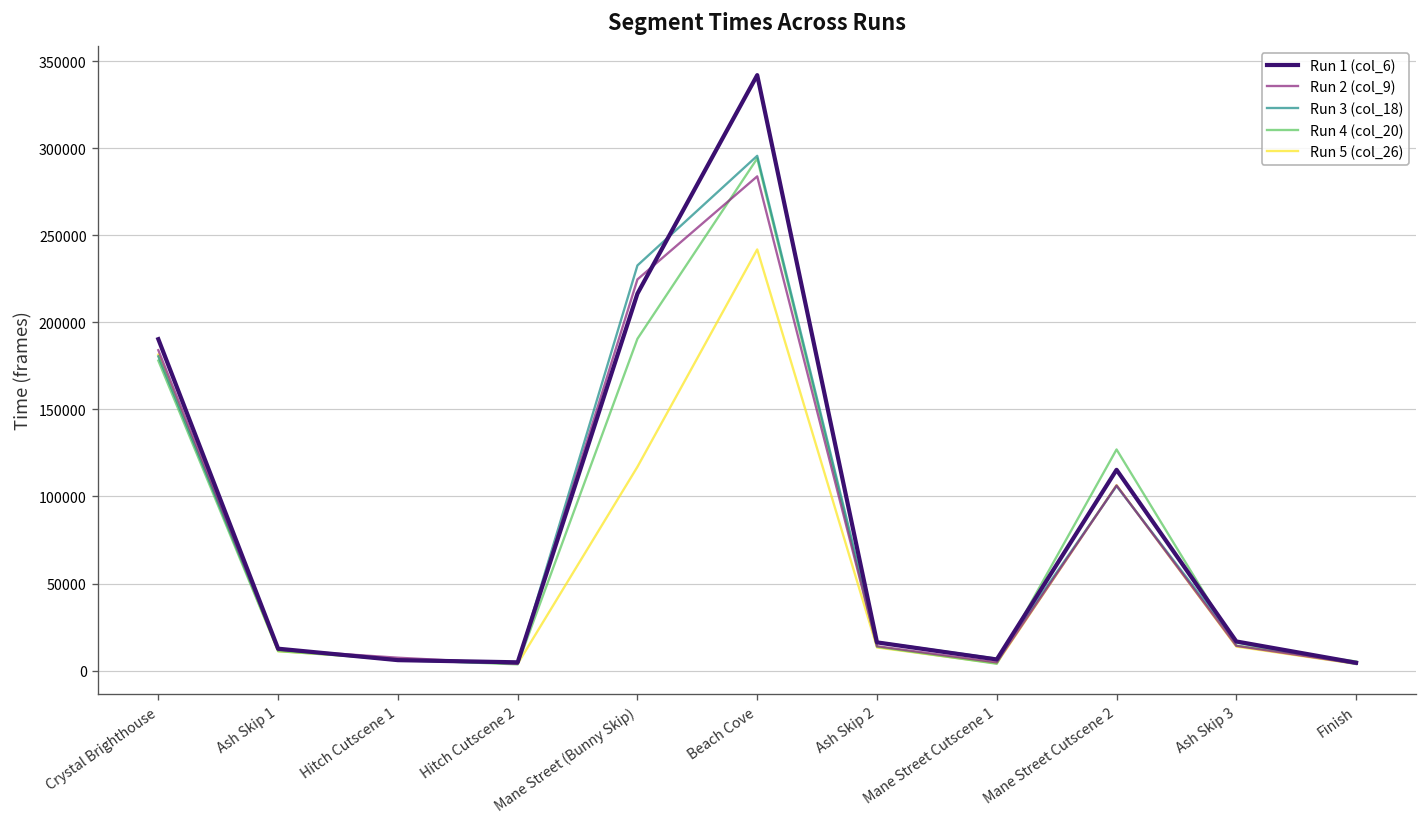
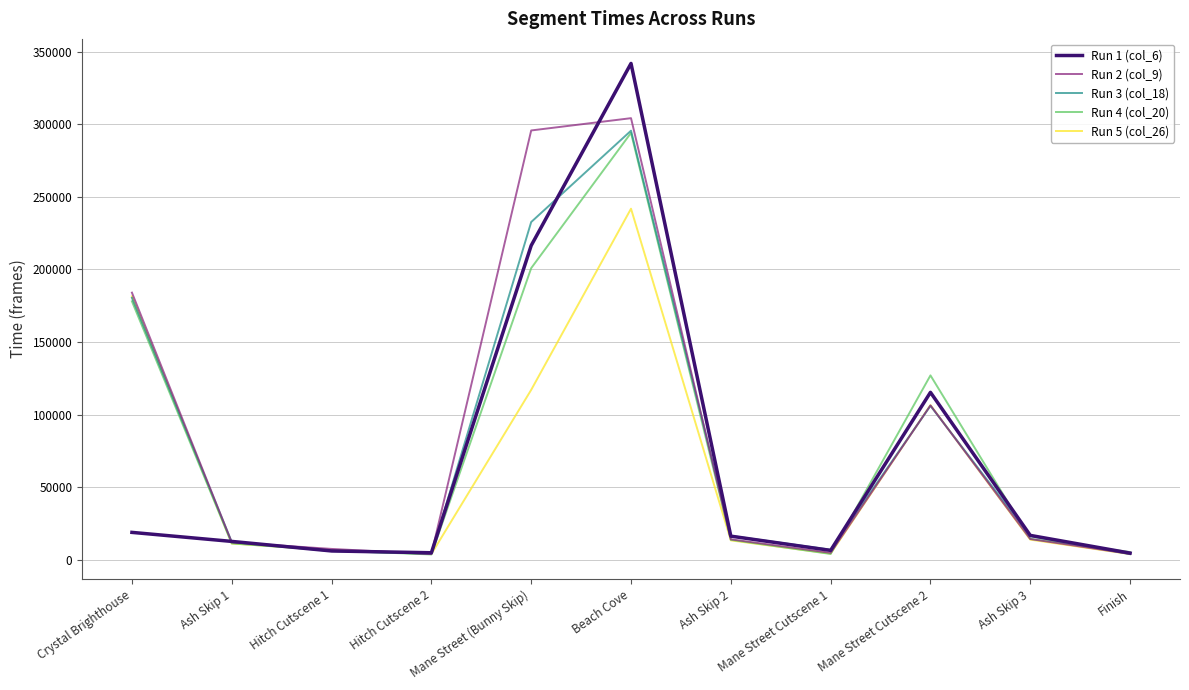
  {
    "Run 1 (col_6)": {
-     "Crystal Brighthouse": 190000,
+     "Crystal Brighthouse": 19000,
      "Mane Street (Bunny Skip)": 216000,
      "Beach Cove": 342000,
      "Mane Street Cutscene 2": 115000
    },
    "Run 2 (col_9)": {
      "Crystal Brighthouse": 184000,
-     "Mane Street (Bunny Skip)": 225000,
-     "Beach Cove": 284000
+     "Mane Street (Bunny Skip)": 296000,
+     "Beach Cove": 304000
    },
    "Run 3 (col_18)": {
      "Mane Street (Bunny Skip)": 233000
    },
    "Run 4 (col_20)": {
      "Crystal Brighthouse": 178000,
-     "Mane Street (Bunny Skip)": 191000,
+     "Mane Street (Bunny Skip)": 201000,
      "Mane Street Cutscene 2": 127000
    },
    "Run 5 (col_26)": {
      "Mane Street (Bunny Skip)": 117000,
      "Beach Cove": 242000
    }
  }
